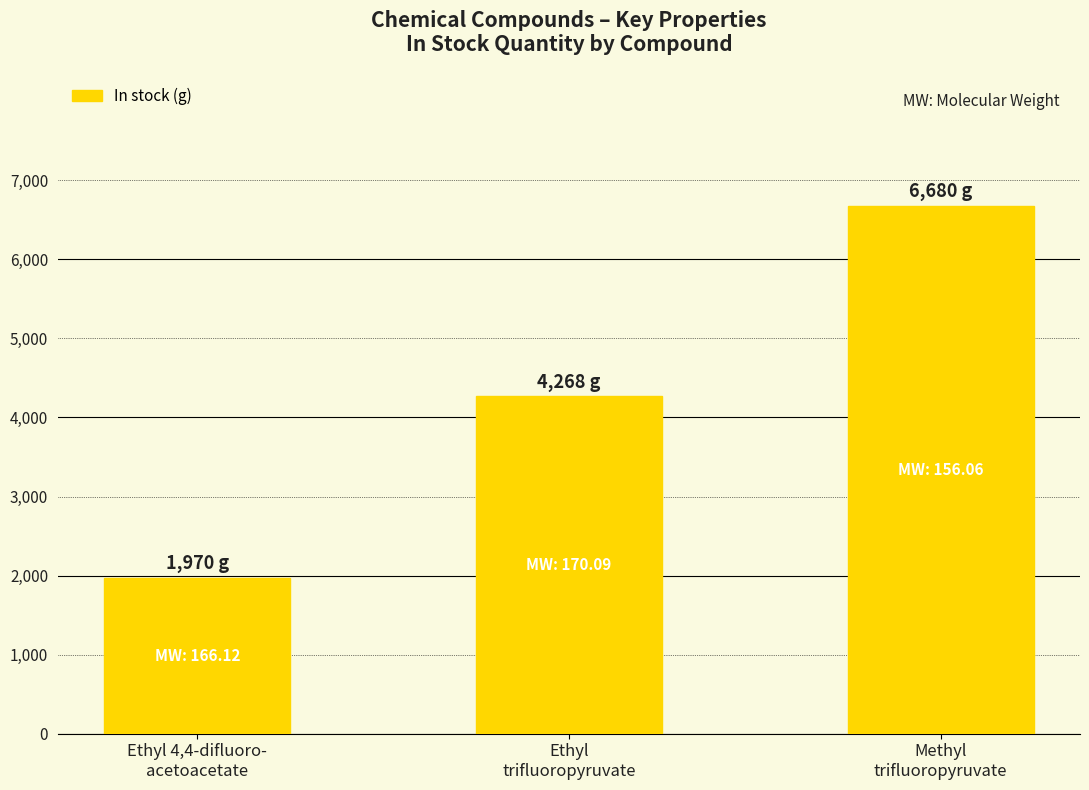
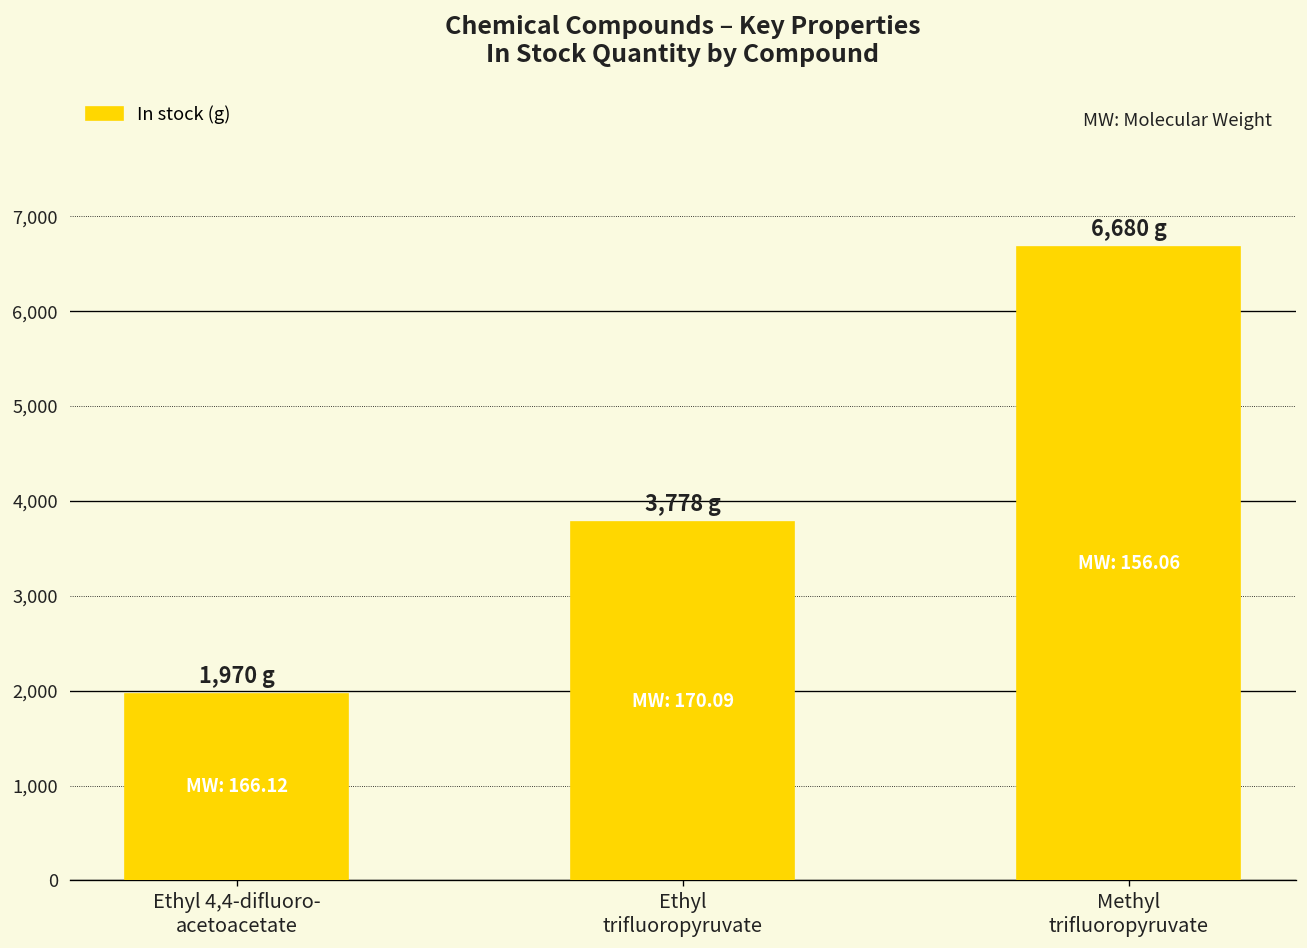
  {
    "Ethyl 4,4-difluoro- acetoacetate": "1,970",
-   "Ethyl trifluoropyruvate": "4,268",
+   "Ethyl trifluoropyruvate": "3,778",
    "Methyl trifluoropyruvate": "6,680"
  }
